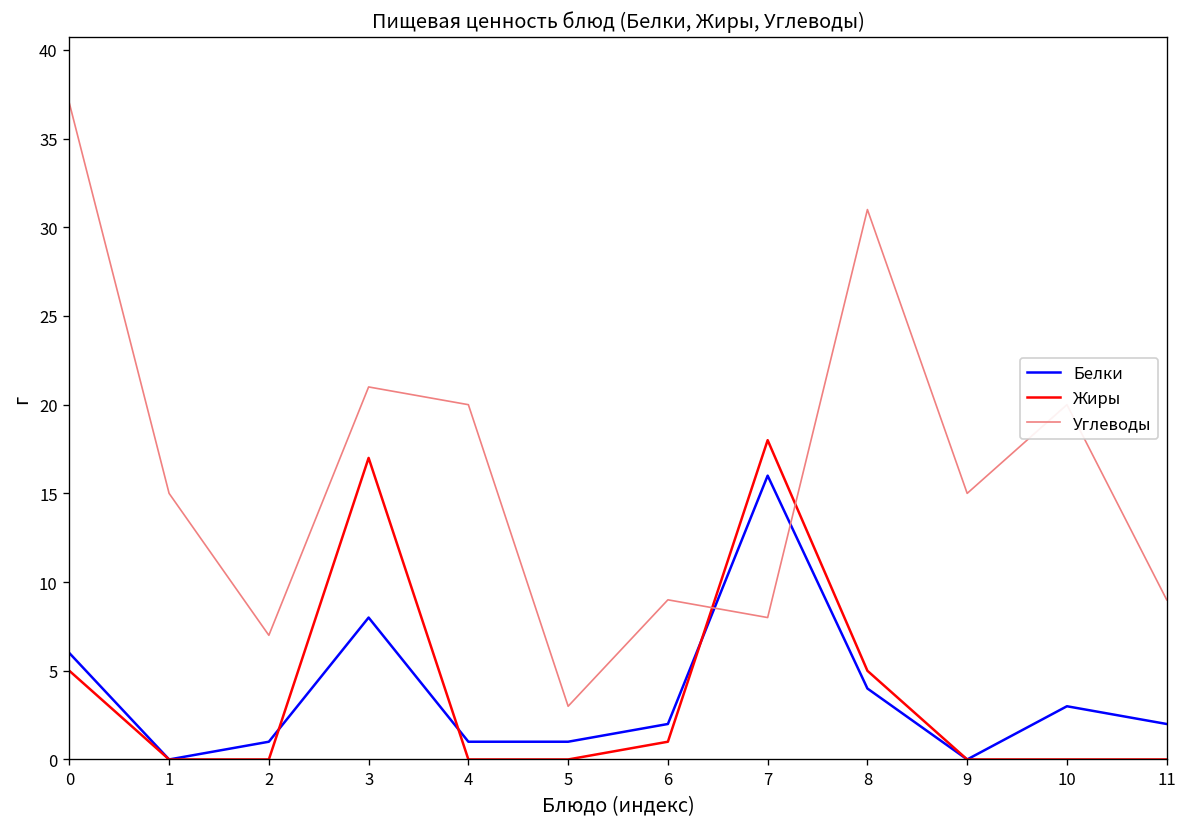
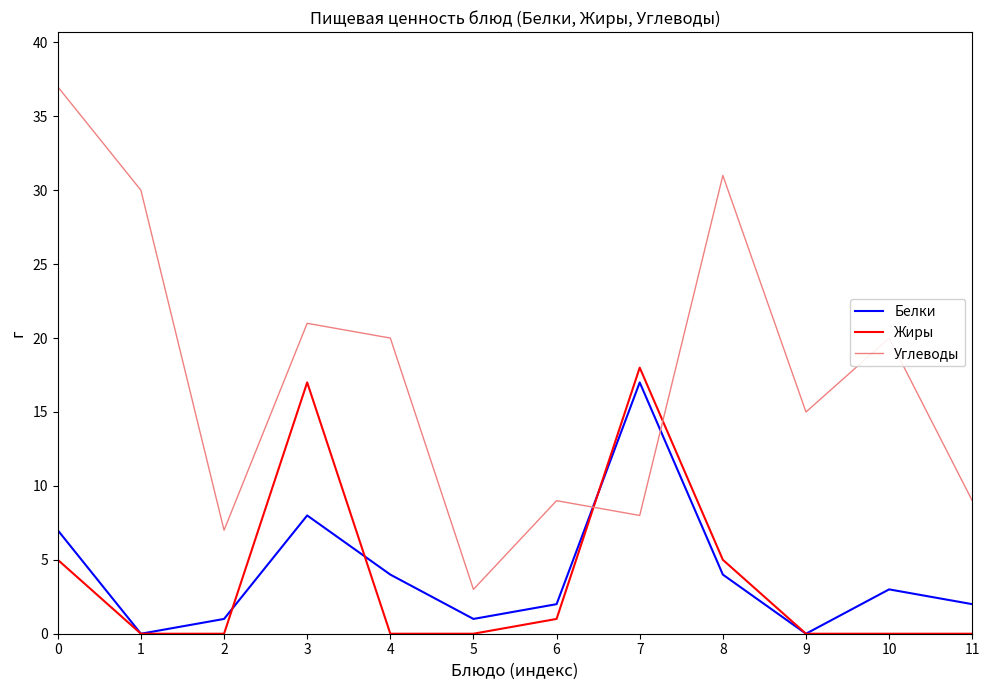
  {
    "Белки": {
-     "0": 6,
+     "0": 7,
      "2": 1,
      "3": 8,
-     "4": 1,
+     "4": 4,
      "5": 1,
      "6": 2,
-     "7": 16,
+     "7": 17,
      "8": 4,
      "10": 3,
      "11": 2
    },
    "Жиры": {
      "0": 5,
      "2": 0,
      "3": 17,
      "4": 0,
      "5": 0,
      "6": 1,
      "7": 18,
      "8": 5,
      "10": 0,
      "11": 0
    },
    "Углеводы": {
      "0": 37,
-     "1": 15,
+     "1": 30,
      "2": 7,
      "3": 21,
      "4": 20,
      "5": 3,
      "6": 9,
      "7": 8,
      "8": 31,
      "9": 15,
      "11": 9
    }
  }
